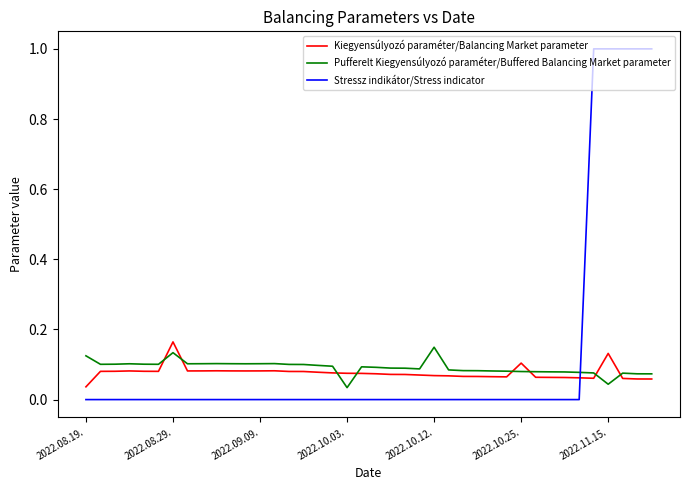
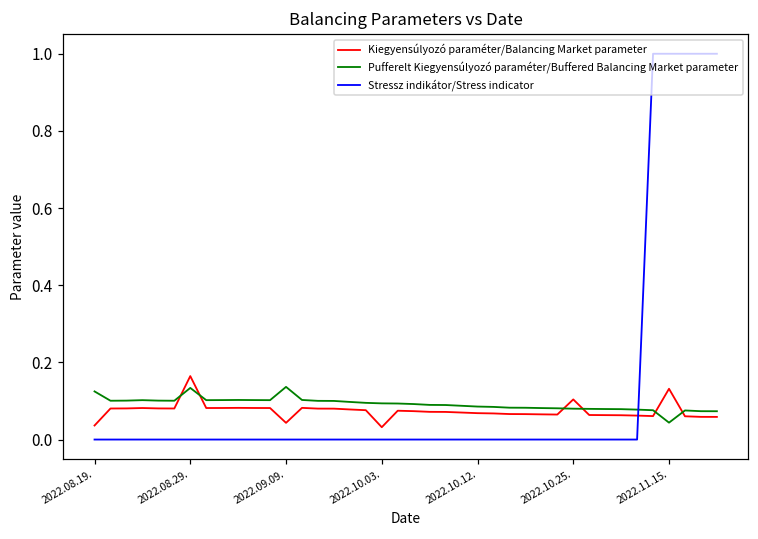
  {
    "Kiegyensúlyozó paraméter/Balancing Market parameter": {
      "2022.08.19.": 0.04,
      "2022.08.29.": 0.16,
-     "2022.09.09.": 0.08,
-     "2022.10.03.": 0.08,
+     "2022.09.09.": 0.04,
+     "2022.10.03.": 0.03,
      "2022.10.12.": 0.07,
      "2022.10.25.": 0.10,
      "2022.11.15.": 0.13
    },
    "Pufferelt Kiegyensúlyozó paraméter/Buffered Balancing Market parameter": {
      "2022.08.19.": 0.12,
      "2022.08.29.": 0.13,
-     "2022.09.09.": 0.10,
-     "2022.10.03.": 0.03,
-     "2022.10.12.": 0.15,
+     "2022.09.09.": 0.14,
+     "2022.10.03.": 0.09,
+     "2022.10.12.": 0.09,
      "2022.10.25.": 0.08,
      "2022.11.15.": 0.04
    },
    "Stressz indikátor/Stress indicator": {
      "2022.08.19.": 0.00,
      "2022.08.29.": 0.00,
      "2022.09.09.": 0.00,
      "2022.10.03.": 0.00,
      "2022.10.12.": 0.00,
      "2022.10.25.": 0.00
    }
  }
